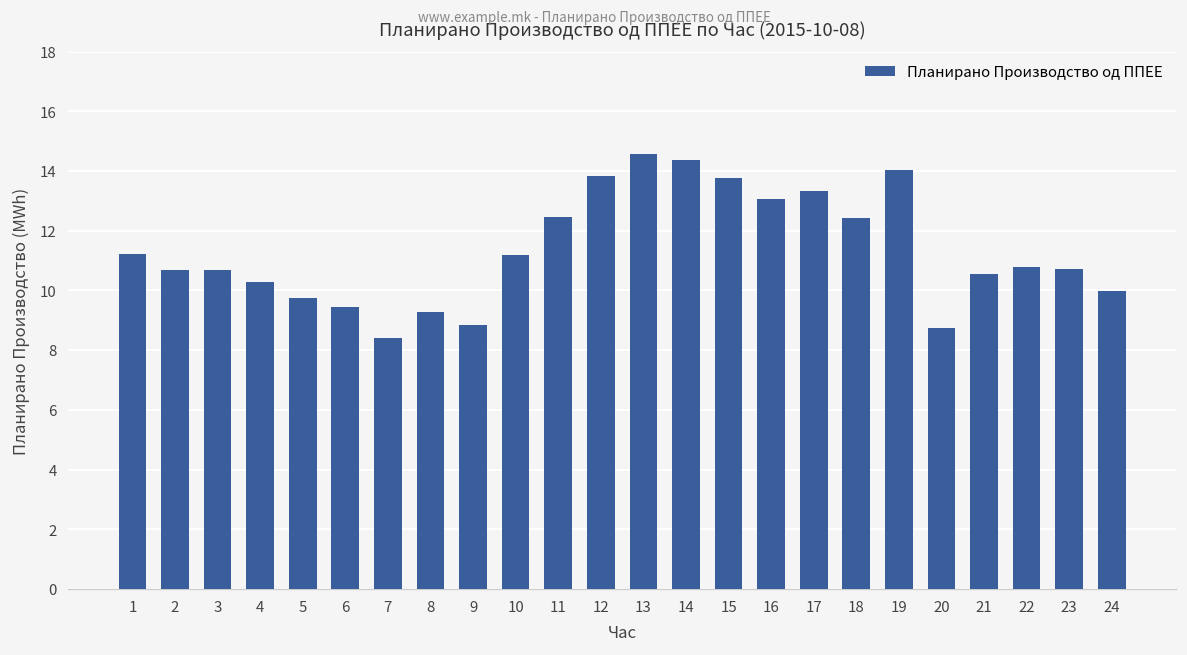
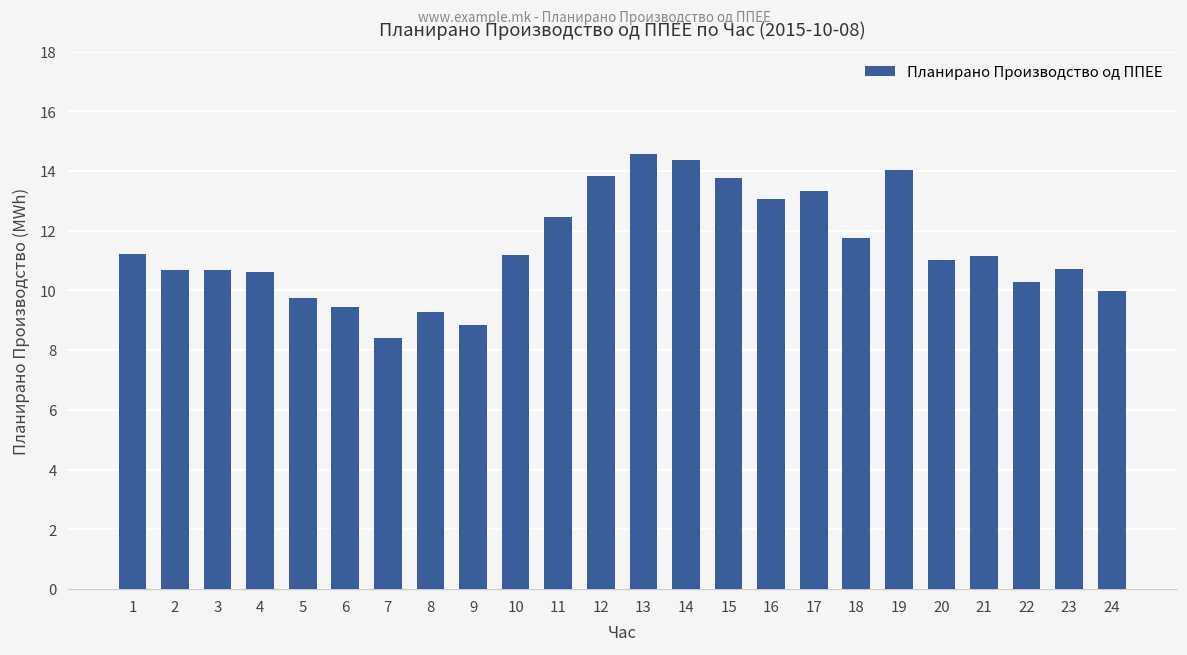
  {
    "1": 11.2,
    "2": 10.7,
    "3": 10.7,
-   "4": 10.3,
+   "4": 10.6,
    "5": 9.8,
    "6": 9.4,
    "7": 8.4,
    "8": 9.3,
    "9": 8.8,
    "10": 11.2,
    "11": 12.5,
    "12": 13.8,
    "13": 14.6,
    "14": 14.4,
    "15": 13.8,
    "16": 13.1,
    "17": 13.3,
-   "18": 12.4,
+   "18": 11.7,
    "19": 14.0,
-   "20": 8.8,
-   "21": 10.6,
-   "22": 10.8,
+   "20": 11.0,
+   "21": 11.1,
+   "22": 10.3,
    "23": 10.7,
    "24": 10.0
  }
